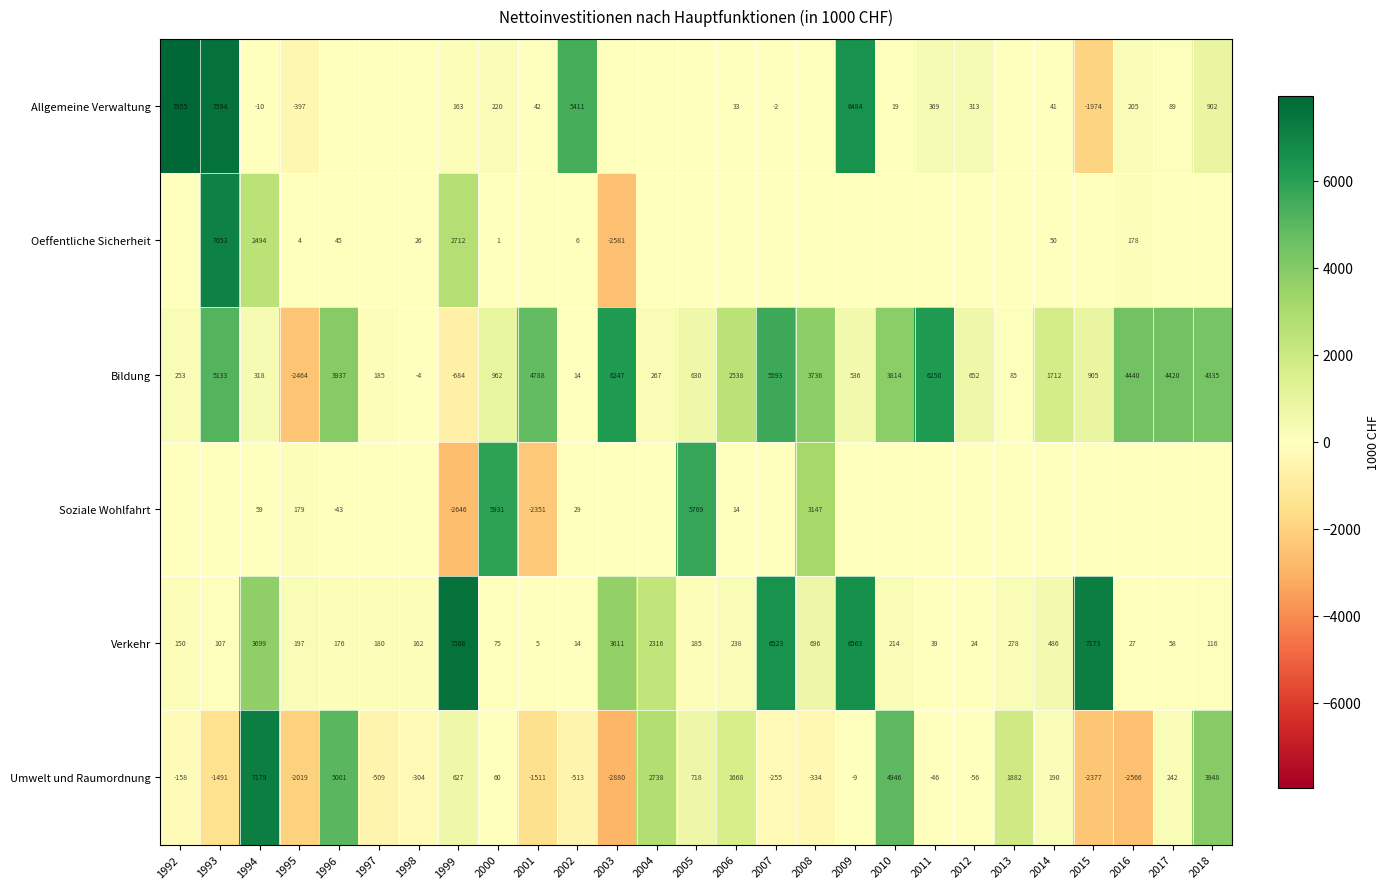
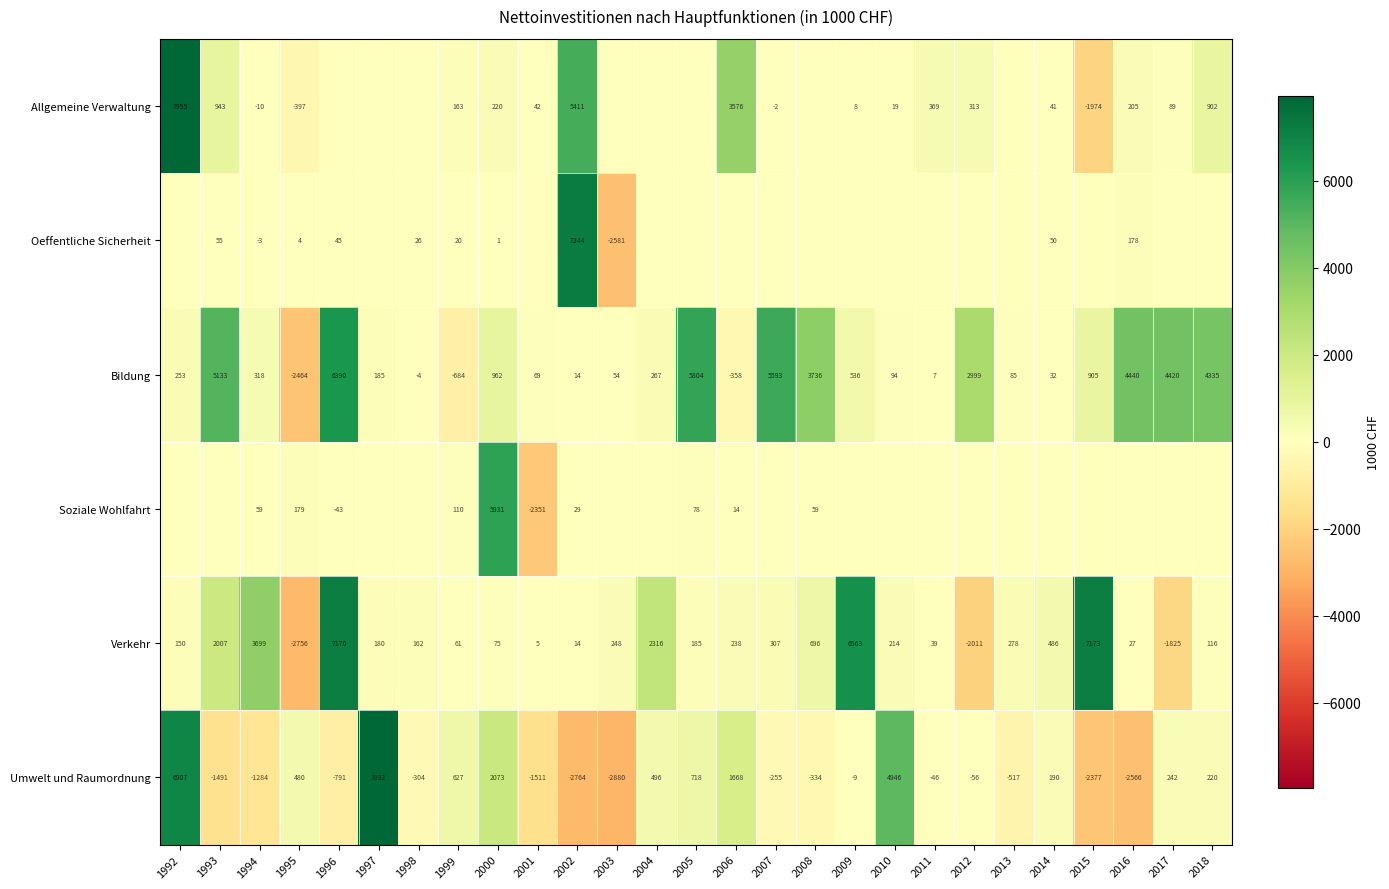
  {
    "Allgemeine Verwaltung": {
      "1992": 7955,
-     "1993": 7594,
+     "1993": 943,
      "1994": -10,
      "1995": -397,
      "1999": 163,
      "2000": 220,
      "2001": 42,
      "2002": 5411,
-     "2006": 33,
+     "2006": 3576,
      "2007": -2,
-     "2009": 6484,
+     "2009": 8,
      "2010": 19,
      "2011": 369,
      "2012": 313,
      "2014": 41,
      "2015": -1974,
      "2016": 205,
      "2017": 89,
      "2018": 902
    },
    "Oeffentliche Sicherheit": {
-     "1993": 7053,
-     "1994": 2494,
+     "1993": 55,
+     "1994": -3,
      "1995": 4,
      "1996": 45,
      "1998": 26,
-     "1999": 2712,
+     "1999": 20,
      "2000": 1,
-     "2002": 6,
+     "2002": 7244,
      "2003": -2581,
      "2014": 50,
      "2016": 178
    },
    "Bildung": {
      "1992": 253,
      "1993": 5133,
      "1994": 318,
      "1995": -2464,
-     "1996": 3937,
+     "1996": 6390,
      "1997": 185,
      "1998": -4,
      "1999": -684,
      "2000": 962,
-     "2001": 4788,
+     "2001": 69,
      "2002": 14,
-     "2003": 6247,
+     "2003": 54,
      "2004": 267,
-     "2005": 630,
-     "2006": 2538,
+     "2005": 5804,
+     "2006": -358,
      "2007": 5593,
      "2008": 3736,
      "2009": 536,
-     "2010": 3814,
-     "2011": 6250,
-     "2012": 652,
+     "2010": 94,
+     "2011": 7,
+     "2012": 2999,
      "2013": 85,
-     "2014": 1712,
+     "2014": 32,
      "2015": 905,
      "2016": 4440,
      "2017": 4420,
      "2018": 4335
    },
    "Soziale Wohlfahrt": {
      "1994": 59,
      "1995": 179,
      "1996": -43,
-     "1999": -2646,
+     "1999": 110,
      "2000": 5931,
      "2001": -2351,
      "2002": 29,
-     "2005": 5769,
+     "2005": 78,
      "2006": 14,
-     "2008": 3147
+     "2008": 59
    },
    "Verkehr": {
      "1992": 150,
-     "1993": 107,
+     "1993": 2007,
      "1994": 3699,
-     "1995": 197,
-     "1996": 176,
+     "1995": -2756,
+     "1996": 7170,
      "1997": 180,
      "1998": 162,
-     "1999": 7586,
+     "1999": 61,
      "2000": 75,
      "2001": 5,
      "2002": 14,
-     "2003": 3611,
+     "2003": 248,
      "2004": 2316,
      "2005": 185,
      "2006": 238,
-     "2007": 6523,
+     "2007": 307,
      "2008": 696,
      "2009": 6563,
      "2010": 214,
      "2011": 39,
-     "2012": 24,
+     "2012": -2011,
      "2013": 278,
      "2014": 486,
      "2015": 7173,
      "2016": 27,
-     "2017": 58,
+     "2017": -1825,
      "2018": 116
    },
    "Umwelt und Raumordnung": {
-     "1992": -158,
+     "1992": 6907,
      "1993": -1491,
-     "1994": 7179,
-     "1995": -2019,
-     "1996": 5001,
-     "1997": -509,
+     "1994": -1284,
+     "1995": 480,
+     "1996": -791,
+     "1997": 7932,
      "1998": -304,
      "1999": 627,
-     "2000": 60,
+     "2000": 2073,
      "2001": -1511,
-     "2002": -513,
+     "2002": -2764,
      "2003": -2880,
-     "2004": 2738,
+     "2004": 496,
      "2005": 718,
      "2006": 1668,
      "2007": -255,
      "2008": -334,
      "2009": -9,
      "2010": 4946,
      "2011": -46,
      "2012": -56,
-     "2013": 1882,
+     "2013": -517,
      "2014": 190,
      "2015": -2377,
      "2016": -2566,
      "2017": 242,
-     "2018": 3948
+     "2018": 220
    }
  }
